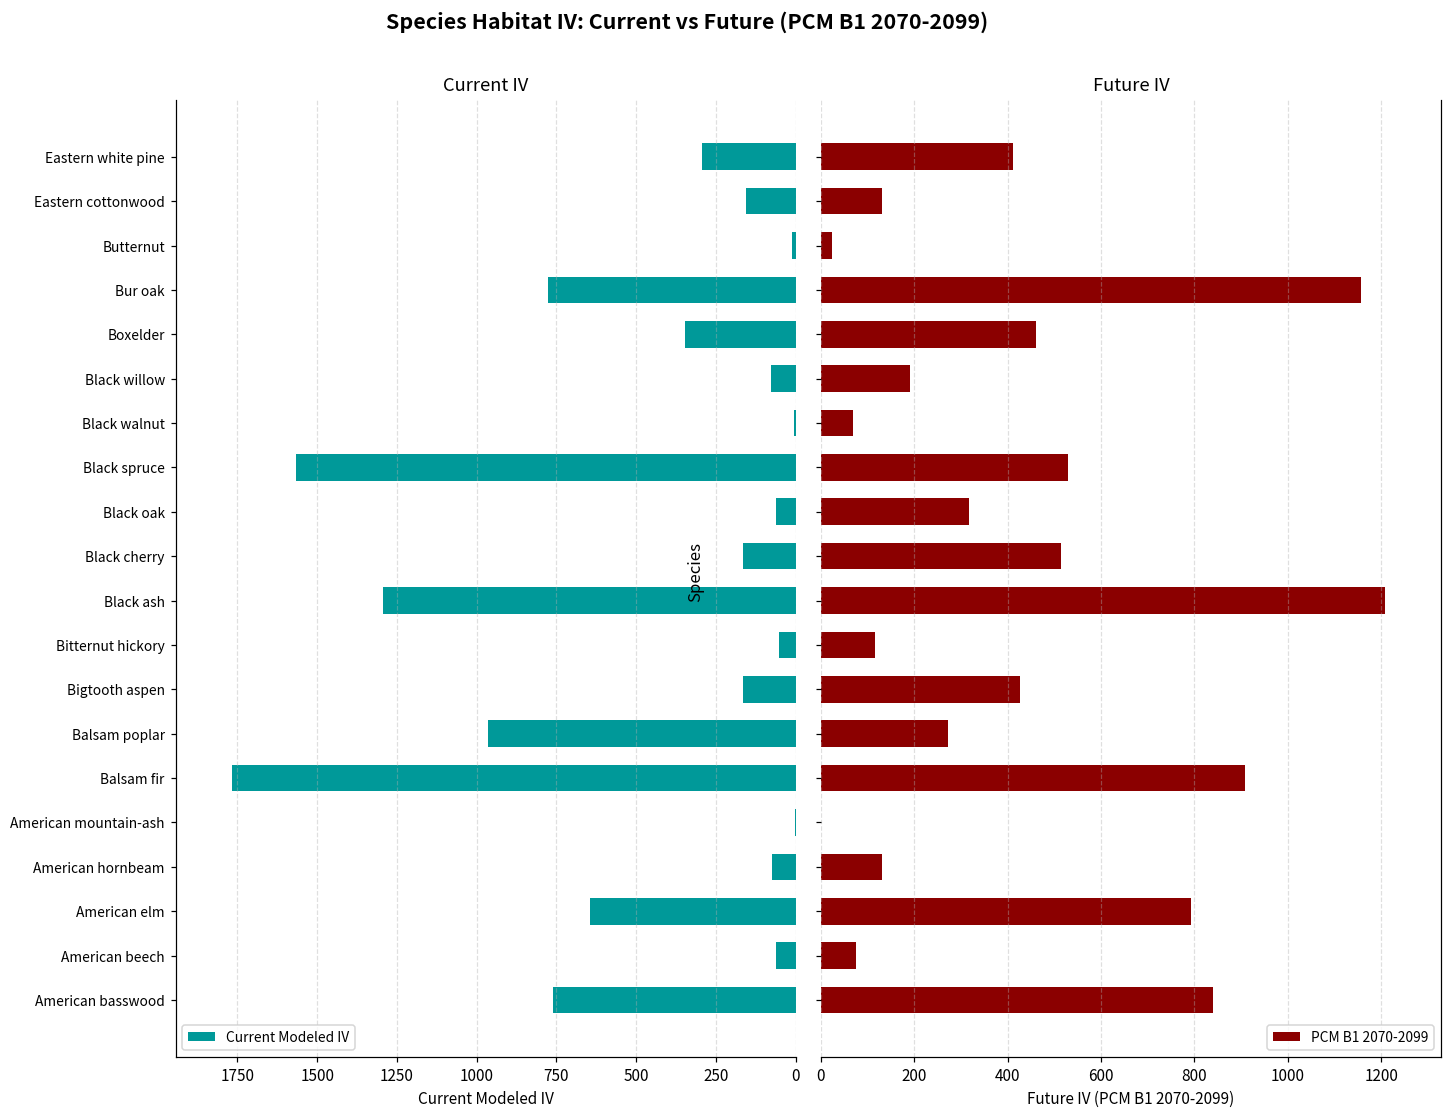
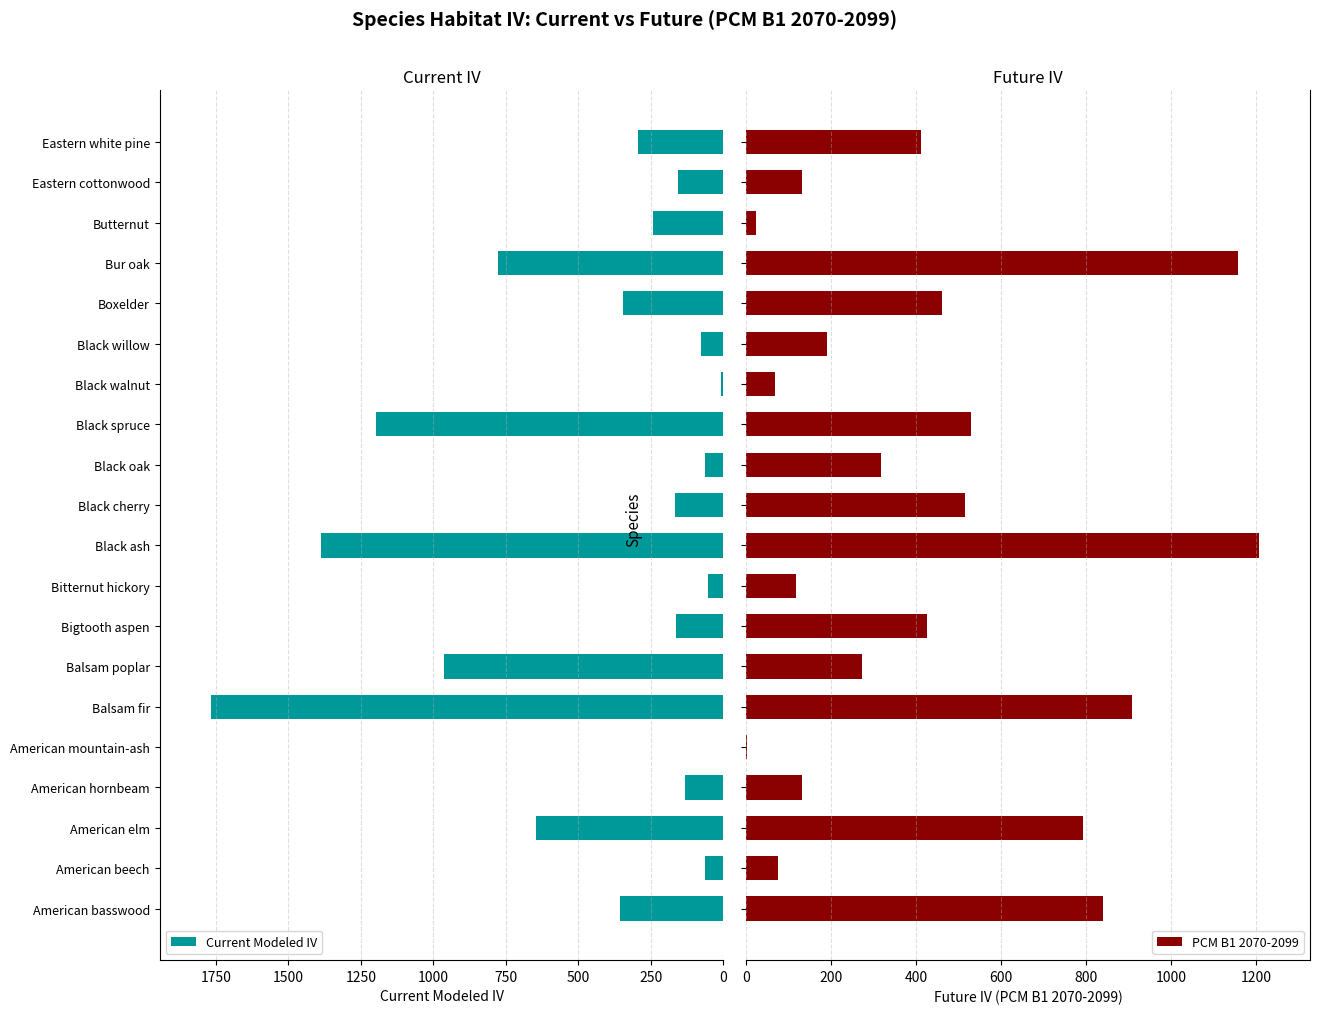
  {
    "Current IV": {
      "Eastern white pine": 290,
      "Eastern cottonwood": 160,
-     "Butternut": 10,
+     "Butternut": 240,
      "Bur oak": 780,
      "Boxelder": 350,
      "Black willow": 80,
-     "Black spruce": 1570,
+     "Black spruce": 1200,
      "Black oak": 60,
      "Black cherry": 170,
-     "Black ash": 1290,
+     "Black ash": 1390,
      "Bitternut hickory": 50,
      "Bigtooth aspen": 160,
      "Balsam poplar": 960,
      "Balsam fir": 1770,
-     "American hornbeam": 70,
+     "American hornbeam": 130,
      "American elm": 650,
      "American beech": 60,
-     "American basswood": 760
+     "American basswood": 360
    }
  }
